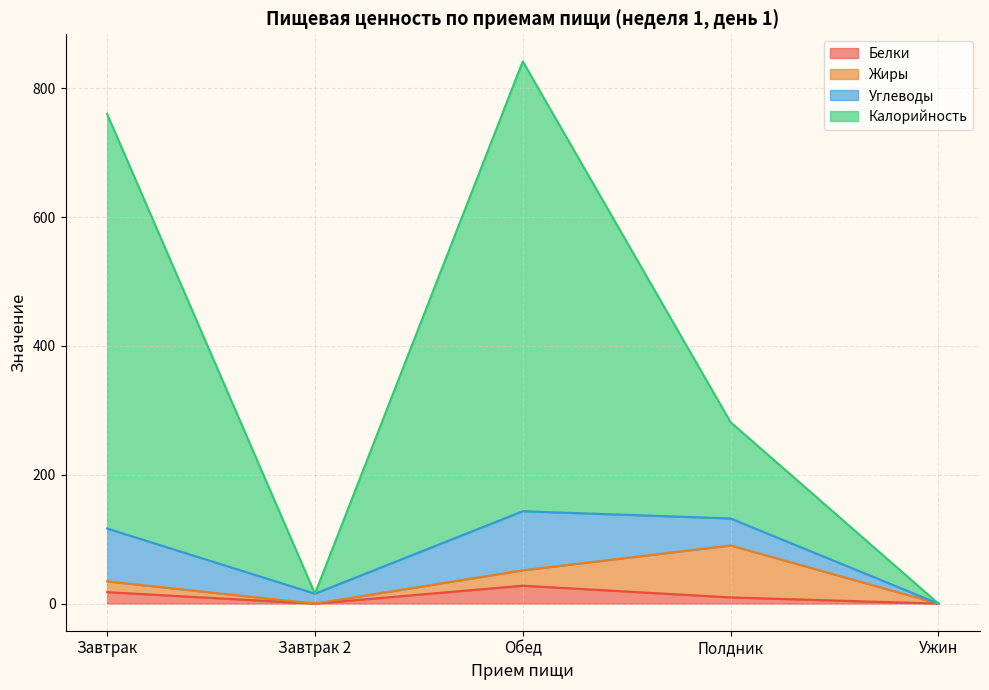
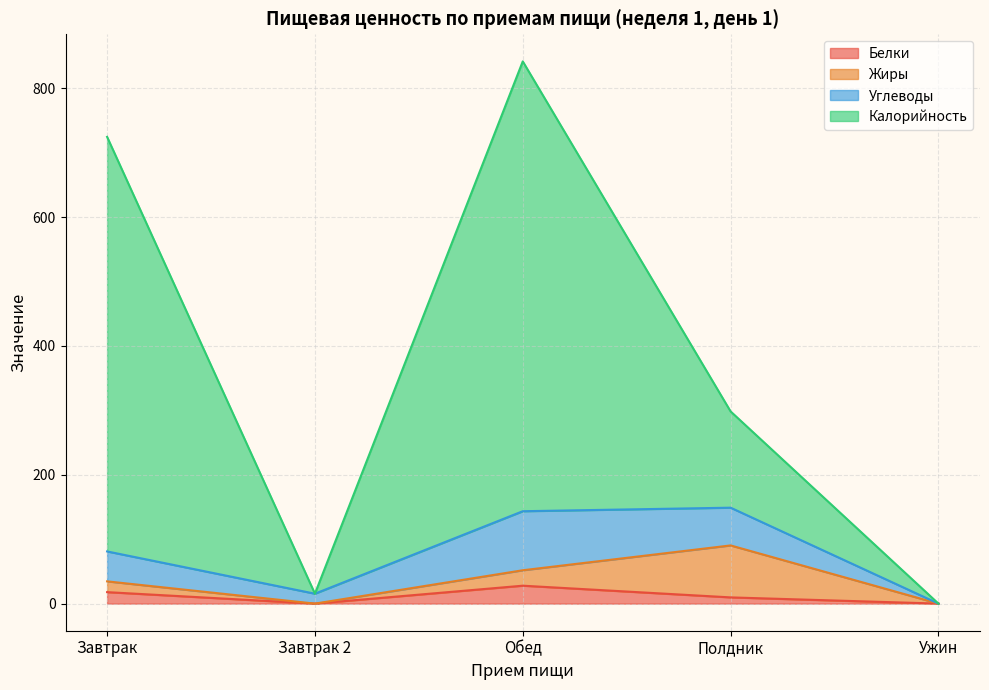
  {
    "Углеводы": {
-     "Завтрак": 80,
+     "Завтрак": 50,
      "Обед": 90,
-     "Полдник": 40
+     "Полдник": 60
    },
    "Калорийность": {
      "Завтрак": 640,
      "Обед": 700,
      "Полдник": 150
    }
  }
